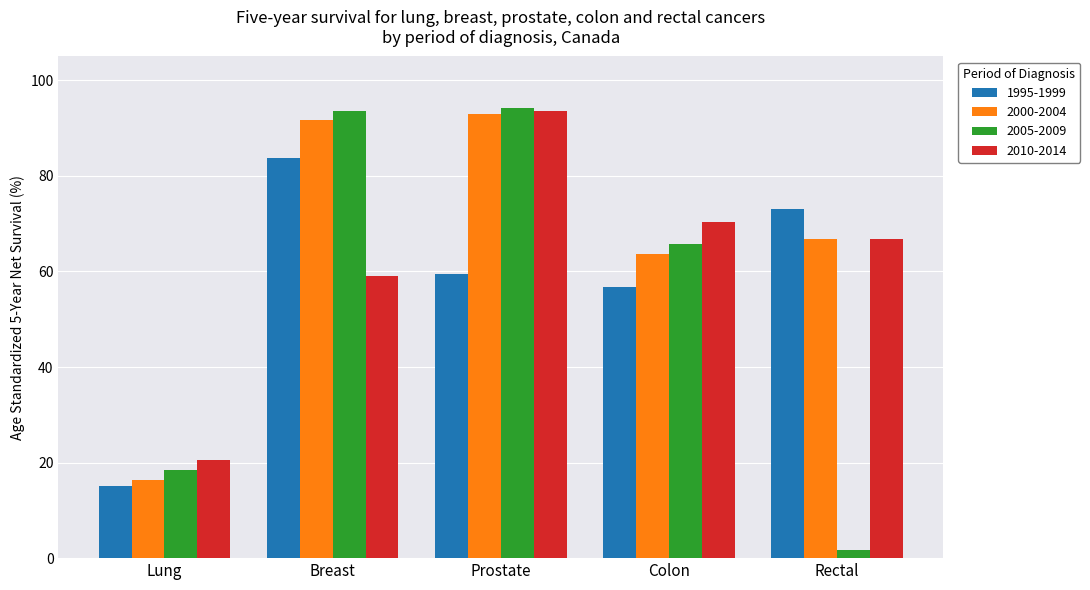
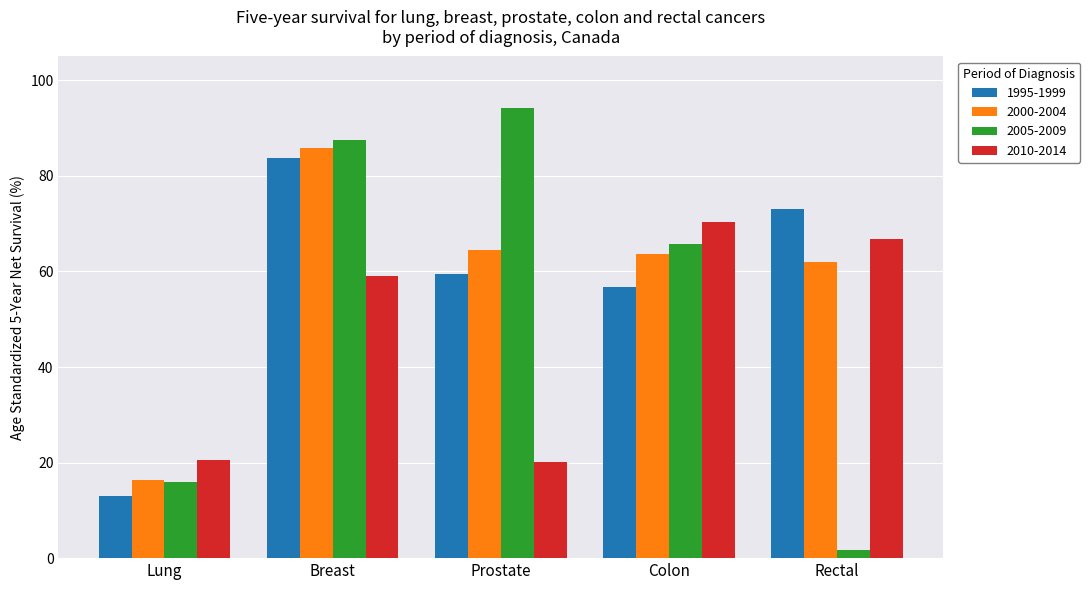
  {
    "1995-1999": {
-     "Lung": 15,
+     "Lung": 13,
      "Breast": 84,
      "Prostate": 60,
      "Colon": 57,
      "Rectal": 73
    },
    "2000-2004": {
      "Lung": 16,
-     "Breast": 92,
-     "Prostate": 93,
+     "Breast": 86,
+     "Prostate": 65,
      "Colon": 64,
-     "Rectal": 67
+     "Rectal": 62
    },
    "2005-2009": {
-     "Lung": 19,
-     "Breast": 94,
+     "Lung": 16,
+     "Breast": 88,
      "Prostate": 94,
      "Colon": 66,
      "Rectal": 2
    },
    "2010-2014": {
      "Lung": 21,
      "Breast": 59,
-     "Prostate": 94,
+     "Prostate": 20,
      "Colon": 70,
      "Rectal": 67
    }
  }
